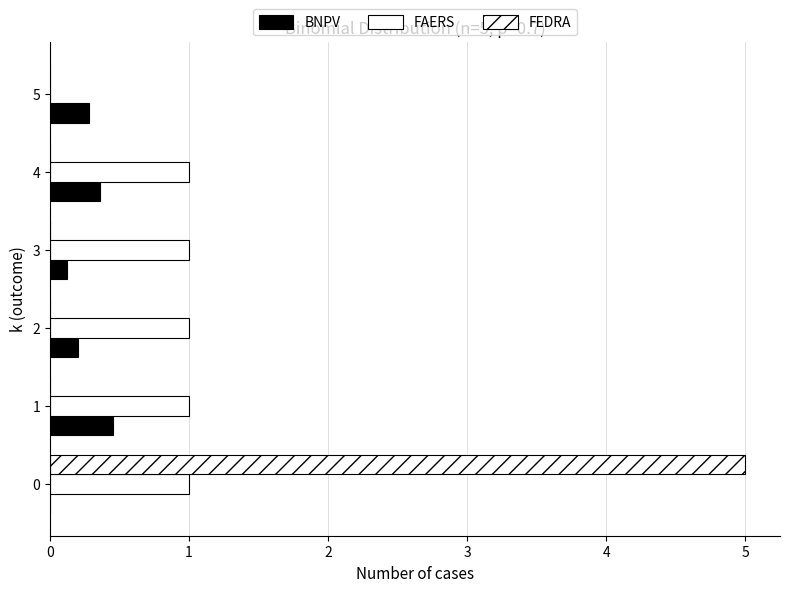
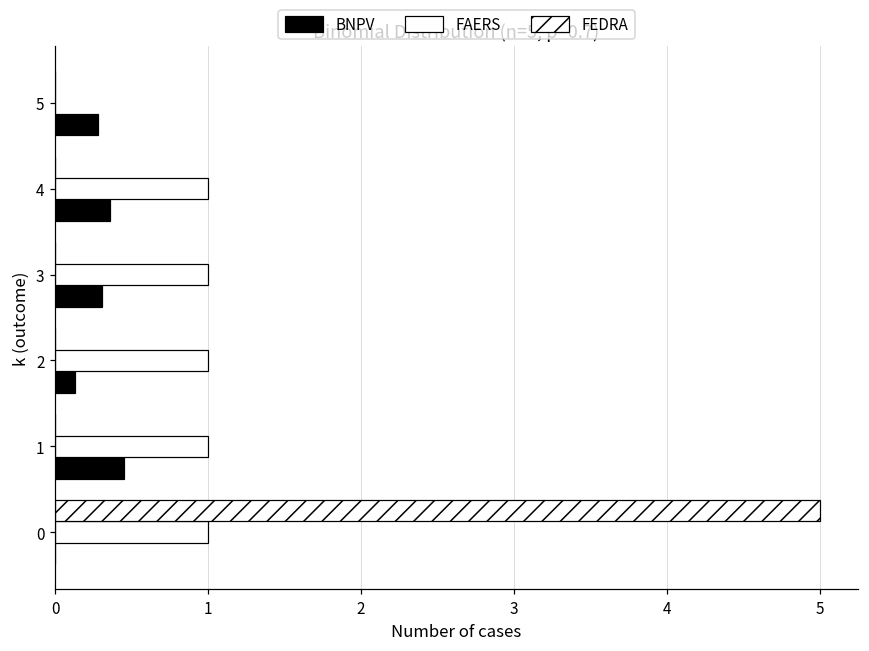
  {
    "BNPV": {
      "5": 0.28,
      "4": 0.36,
-     "3": 0.12,
-     "2": 0.20,
+     "3": 0.31,
+     "2": 0.13,
      "1": 0.45
    }
  }
